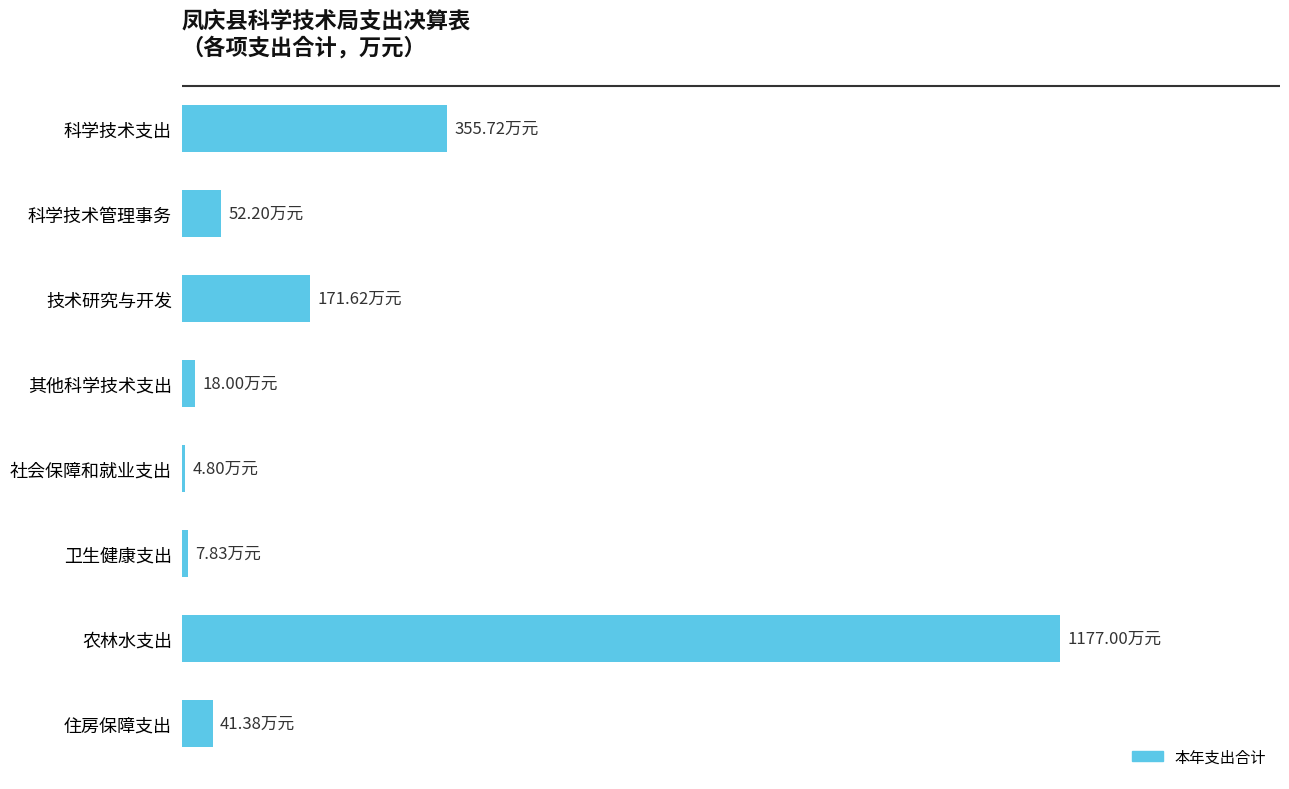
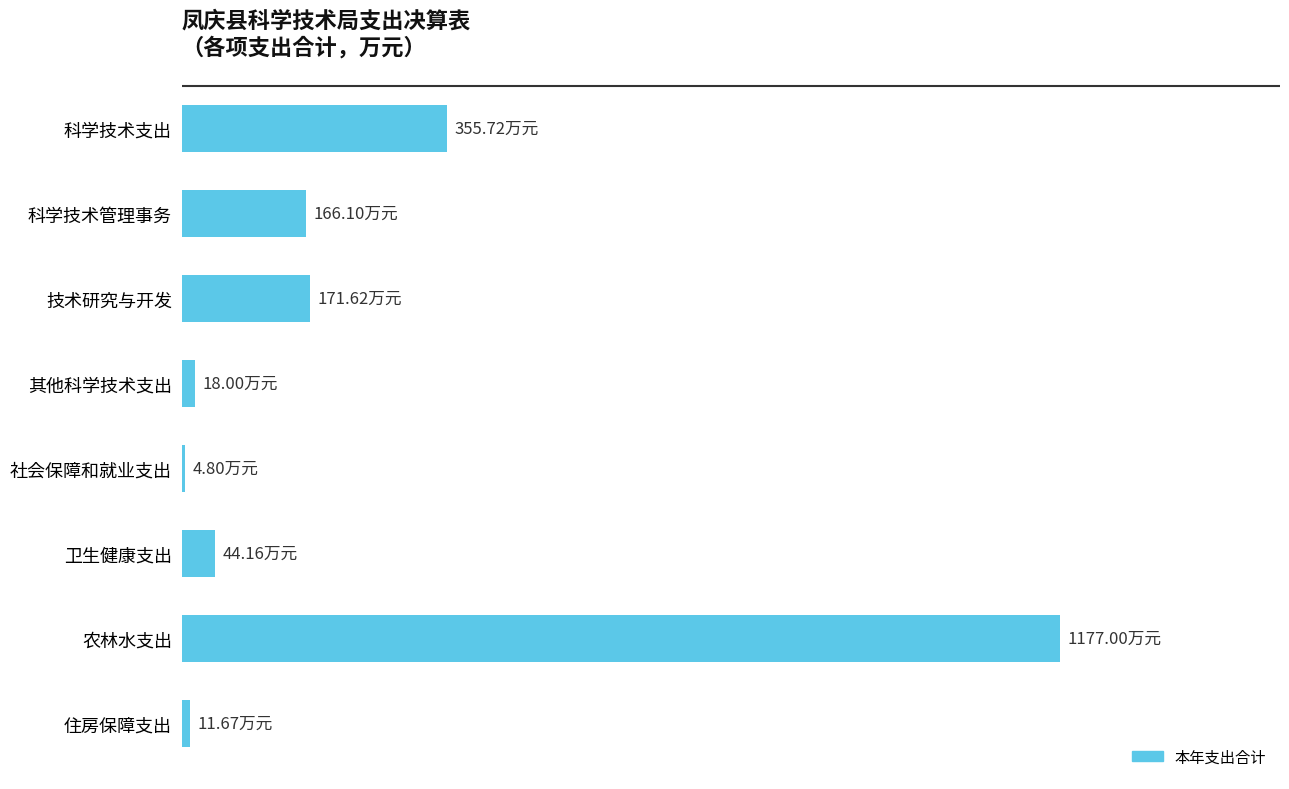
  {
    "科学技术支出": 355.72,
-   "科学技术管理事务": 52.20,
+   "科学技术管理事务": 166.10,
    "技术研究与开发": 171.62,
    "其他科学技术支出": 18.00,
    "社会保障和就业支出": 4.80,
-   "卫生健康支出": 7.83,
+   "卫生健康支出": 44.16,
    "农林水支出": 1177.00,
-   "住房保障支出": 41.38
+   "住房保障支出": 11.67
  }
